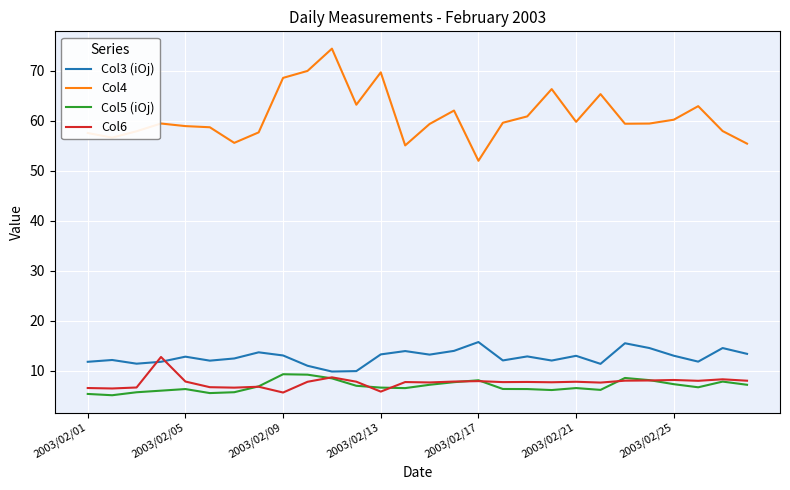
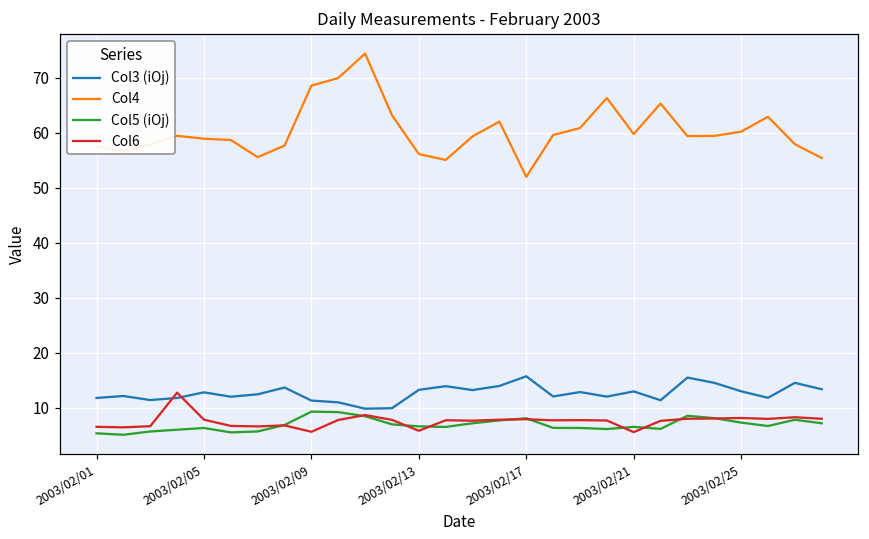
  {
    "Col3 (iOj)": {
      "2003/02/01": 12,
      "2003/02/05": 13,
-     "2003/02/09": 13,
+     "2003/02/09": 11,
      "2003/02/13": 13,
      "2003/02/17": 16,
      "2003/02/21": 13,
      "2003/02/25": 13
    },
    "Col4": {
      "2003/02/05": 59,
      "2003/02/09": 69,
-     "2003/02/13": 70,
+     "2003/02/13": 56,
      "2003/02/17": 52,
      "2003/02/21": 60,
      "2003/02/25": 60
    },
    "Col5 (iOj)": {
      "2003/02/01": 5,
      "2003/02/05": 6,
      "2003/02/09": 9,
      "2003/02/13": 7,
      "2003/02/21": 7,
      "2003/02/25": 7
    },
    "Col6": {
      "2003/02/01": 7,
      "2003/02/05": 8,
      "2003/02/09": 6,
      "2003/02/13": 6,
-     "2003/02/21": 8,
+     "2003/02/21": 6,
      "2003/02/25": 8
    }
  }
